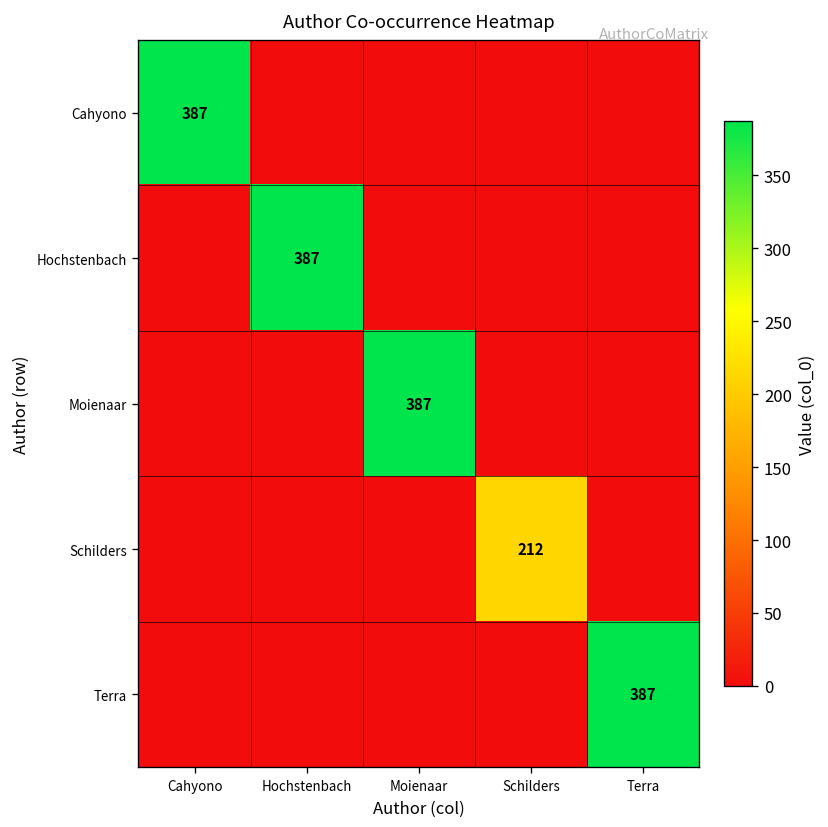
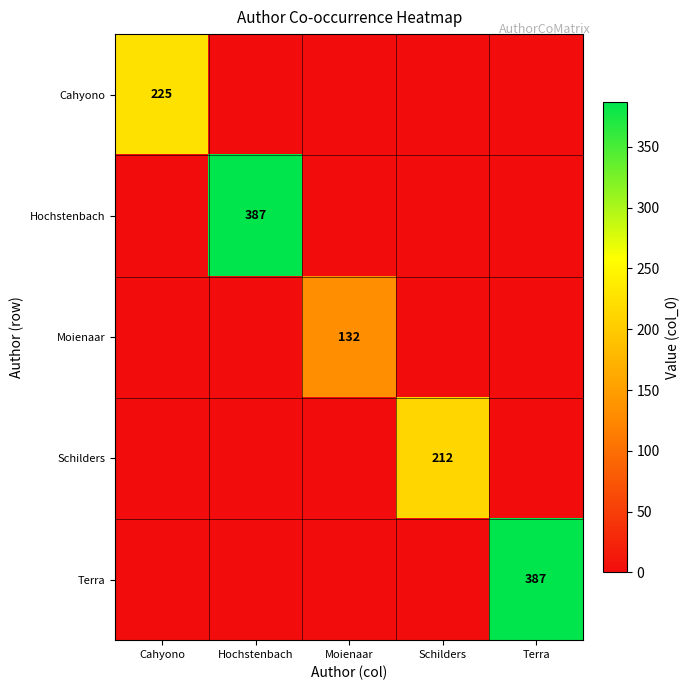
  {
    "Cahyono": {
-     "Cahyono": 387
+     "Cahyono": 225
    },
    "Hochstenbach": {
      "Hochstenbach": 387
    },
    "Moienaar": {
-     "Moienaar": 387
+     "Moienaar": 132
    },
    "Schilders": {
      "Schilders": 212
    },
    "Terra": {
      "Terra": 387
    }
  }
